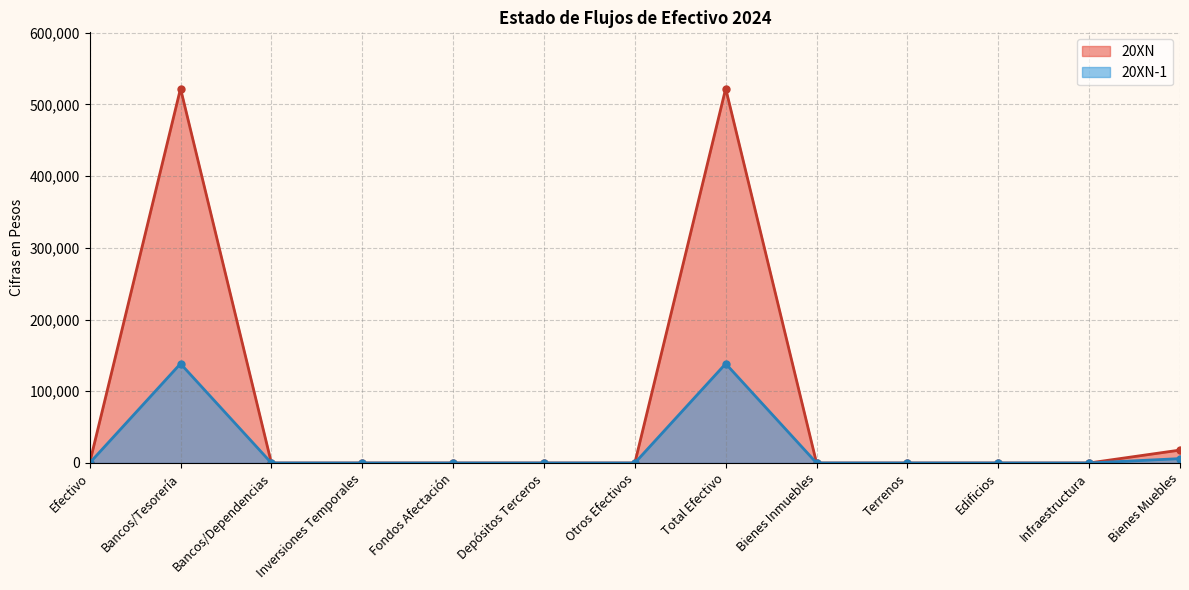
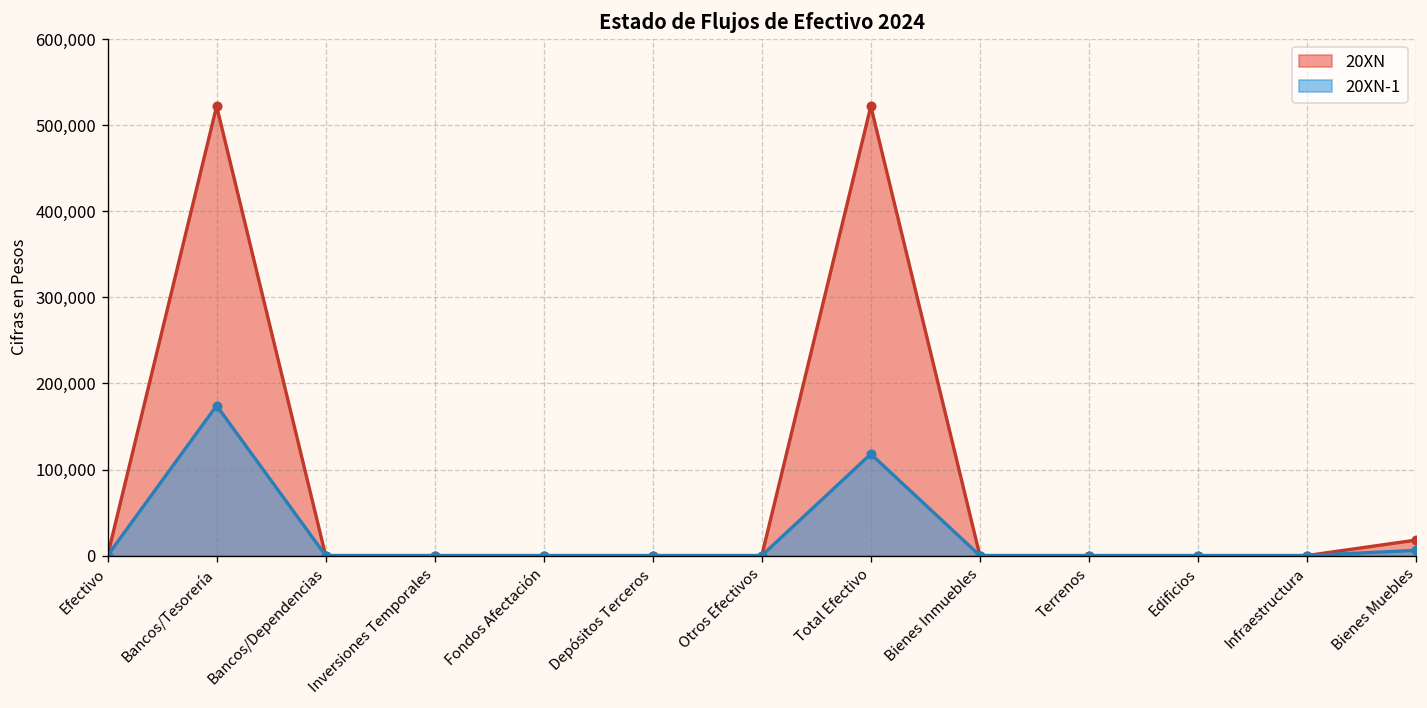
  {
    "20XN": {
      "Bancos/Tesorería": "520,000",
      "Total Efectivo": "520,000",
      "Bienes Muebles": "20,000"
    },
    "20XN-1": {
-     "Bancos/Tesorería": "140,000",
-     "Total Efectivo": "140,000",
+     "Bancos/Tesorería": "170,000",
+     "Total Efectivo": "120,000",
      "Bienes Muebles": "10,000"
    }
  }
